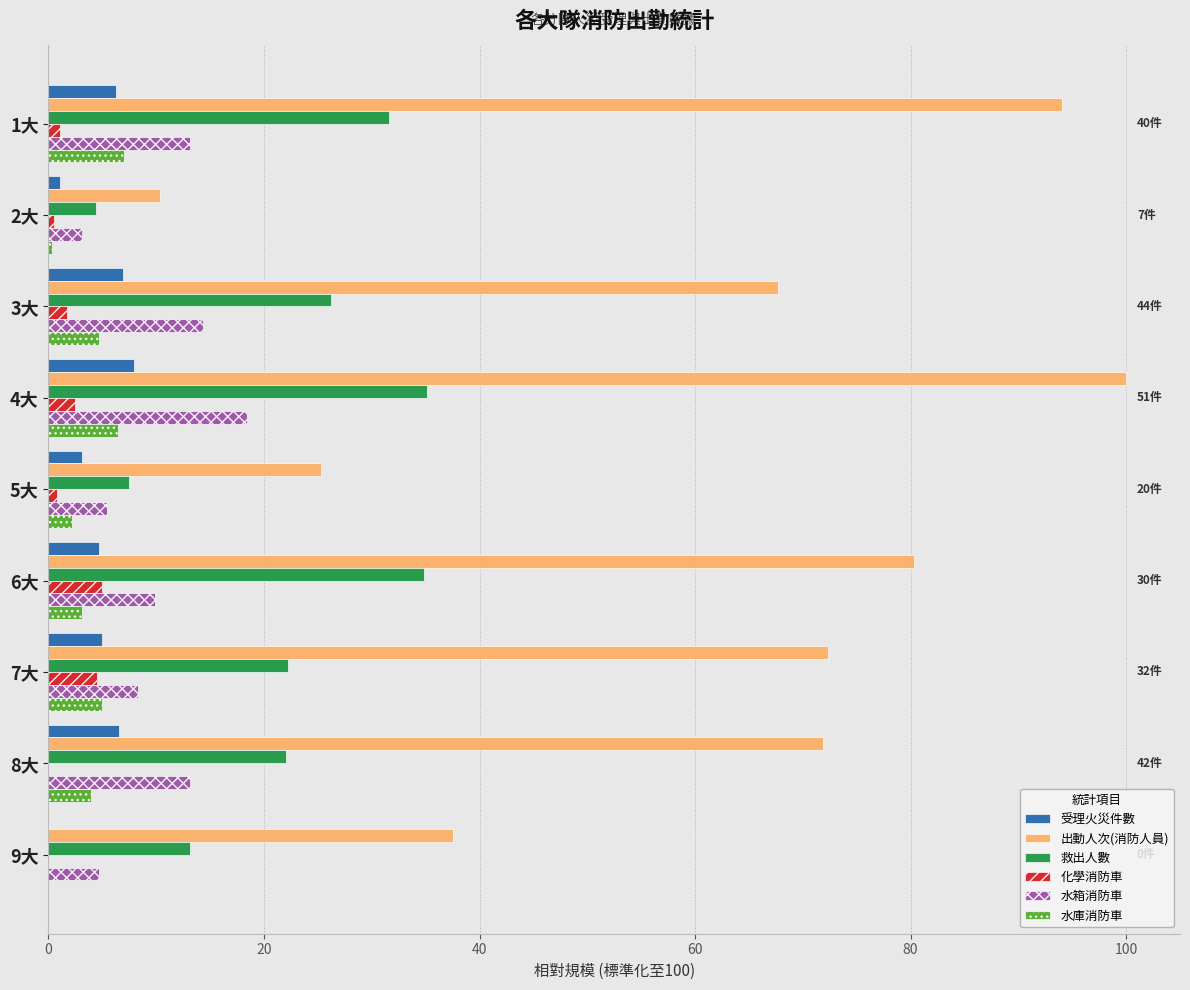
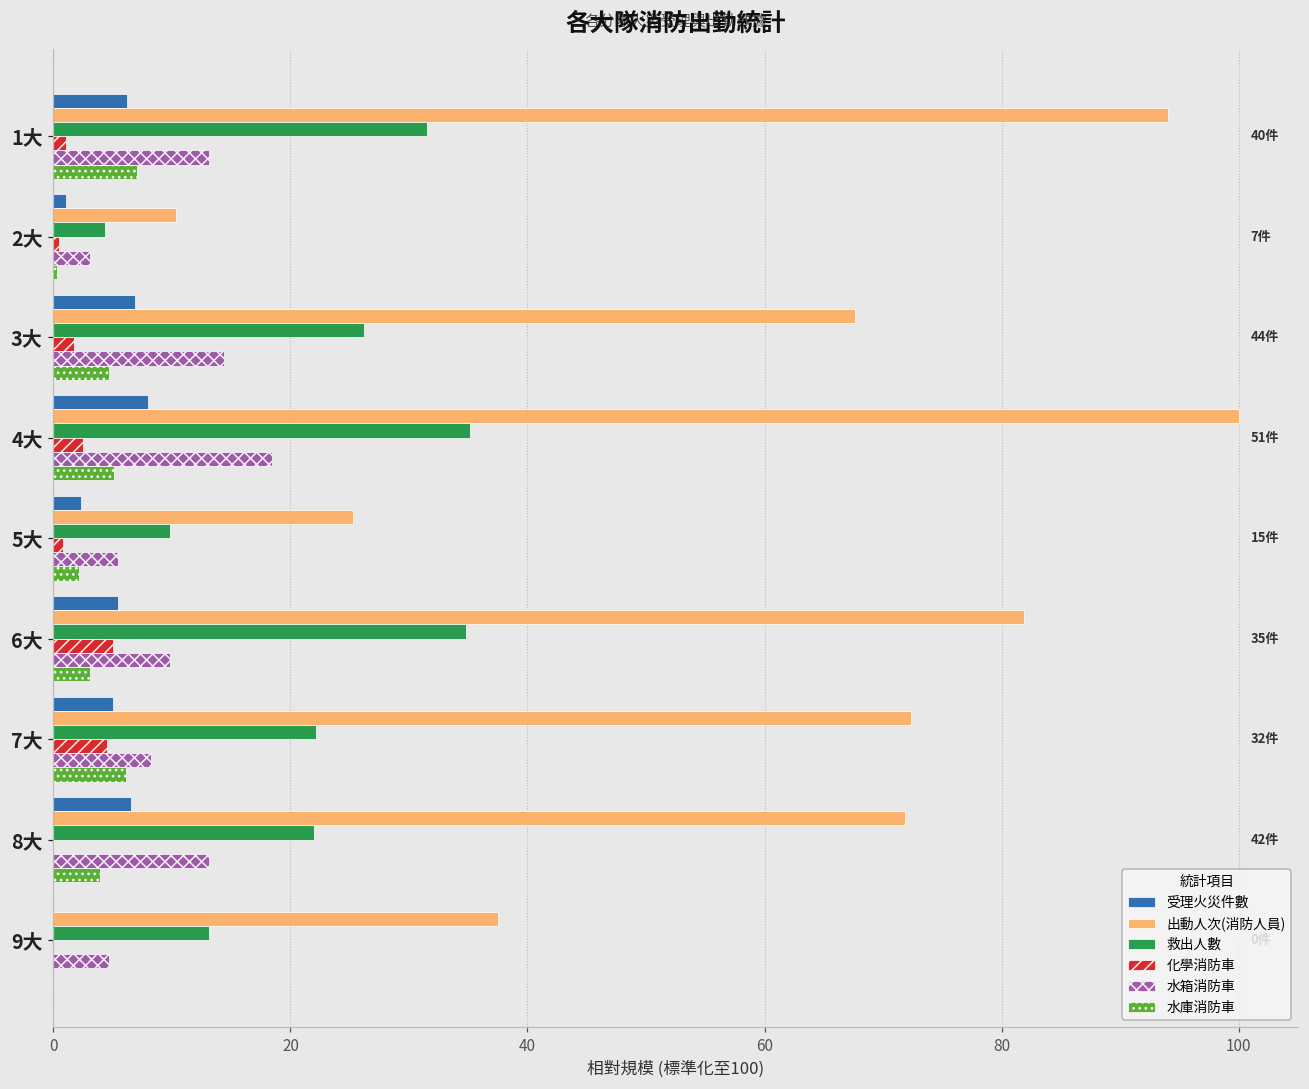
  {
    "受理火災件數": {
-     "5大": "20件",
-     "6大": "30件"
+     "5大": "15件",
+     "6大": "35件"
    },
    "出動人次(消防人員)": {
      "1大": "94.1",
      "2大": "10.3",
      "3大": "67.7",
      "5大": "25.3",
-     "6大": "80.3",
+     "6大": "81.9",
      "7大": "72.3",
      "8大": "71.9",
      "9大": "37.5"
    },
    "救出人數": {
      "1大": "31.6",
      "2大": "4.4",
      "3大": "26.3",
      "4大": "35.2",
-     "5大": "7.5",
+     "5大": "9.8",
      "6大": "34.8",
      "7大": "22.2",
      "8大": "22.0",
      "9大": "13.1"
    },
    "化學消防車": {
      "1大": "1.1",
      "2大": "0.5",
      "3大": "1.7",
      "4大": "2.5",
      "5大": "0.8",
      "6大": "5.0",
      "7大": "4.5",
      "8大": "0.0",
      "9大": "0.0"
    },
    "水箱消防車": {
      "1大": "13.1",
      "2大": "3.1",
      "3大": "14.4",
      "4大": "18.4",
      "5大": "5.5",
      "6大": "9.8",
      "7大": "8.3",
      "8大": "13.1",
      "9大": "4.7"
    },
    "水庫消防車": {
      "1大": "7.0",
      "2大": "0.3",
      "3大": "4.7",
-     "4大": "6.4",
+     "4大": "5.2",
      "5大": "2.2",
      "6大": "3.1",
-     "7大": "5.0",
+     "7大": "6.1",
      "8大": "3.9",
      "9大": "0.0"
    }
  }
